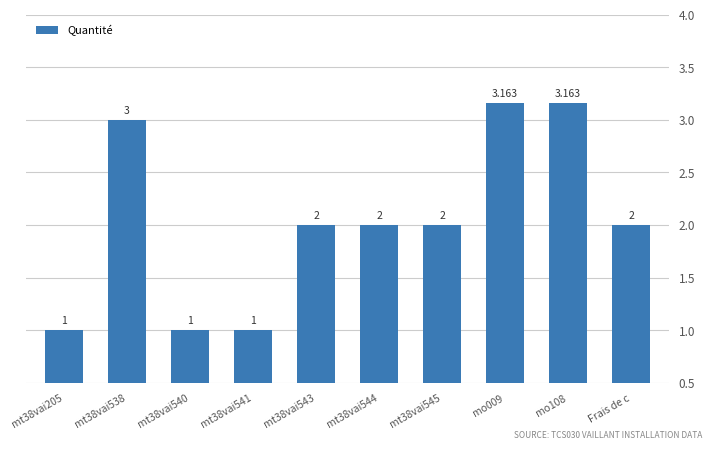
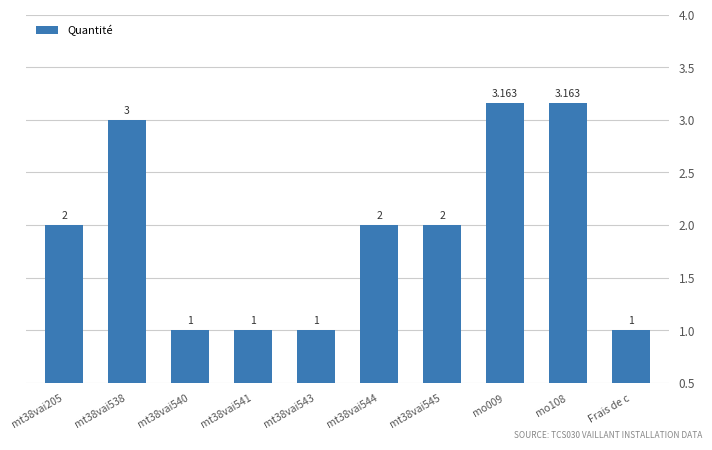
  {
-   "mt38vai205": 1,
+   "mt38vai205": 2,
    "mt38vai538": 3,
    "mt38vai540": 1,
    "mt38vai541": 1,
-   "mt38vai543": 2,
+   "mt38vai543": 1,
    "mt38vai544": 2,
    "mt38vai545": 2,
    "mo009": 3.163,
    "mo108": 3.163,
-   "Frais de c": 2
+   "Frais de c": 1
  }
